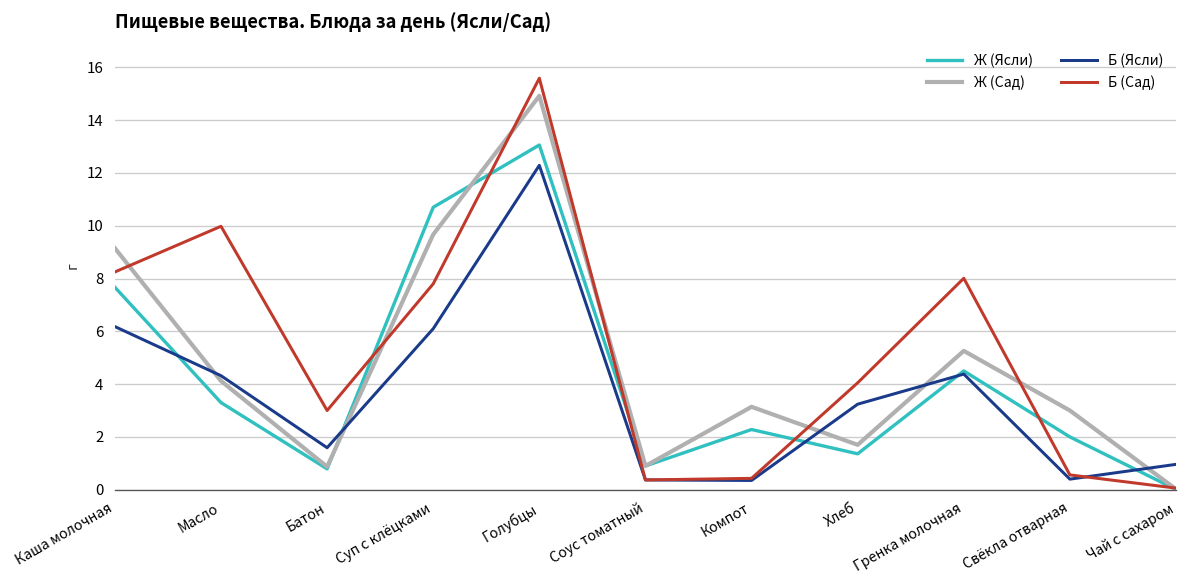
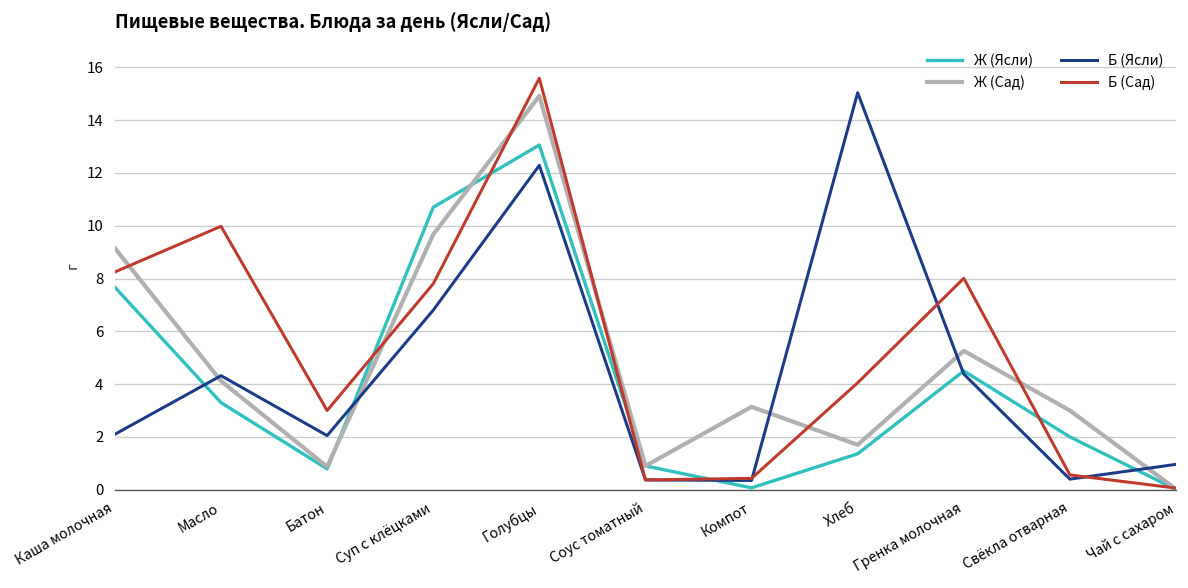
  {
    "Ж (Ясли)": {
      "Каша молочная": 7.7,
      "Масло": 3.3,
      "Суп с клёцками": 10.7,
      "Голубцы": 13.1,
-     "Компот": 2.3,
+     "Компот": 0.1,
      "Хлеб": 1.4,
      "Гренка молочная": 4.5,
      "Свёкла отварная": 2.0
    },
    "Ж (Сад)": {
      "Каша молочная": 9.2,
      "Масло": 4.1,
      "Суп с клёцками": 9.7,
      "Голубцы": 14.9,
      "Компот": 3.1,
      "Хлеб": 1.7,
      "Гренка молочная": 5.3,
      "Свёкла отварная": 3.0
    },
    "Б (Ясли)": {
-     "Каша молочная": 6.2,
+     "Каша молочная": 2.1,
      "Масло": 4.3,
-     "Батон": 1.6,
-     "Суп с клёцками": 6.1,
+     "Батон": 2.1,
+     "Суп с клёцками": 6.8,
      "Голубцы": 12.3,
-     "Хлеб": 3.2,
+     "Хлеб": 15.0,
      "Гренка молочная": 4.4,
      "Свёкла отварная": 0.4,
      "Чай с сахаром": 1.0
    },
    "Б (Сад)": {
      "Каша молочная": 8.3,
      "Масло": 10.0,
      "Батон": 3.0,
      "Суп с клёцками": 7.8,
      "Голубцы": 15.6,
      "Хлеб": 4.1,
      "Гренка молочная": 8.0,
      "Свёкла отварная": 0.6
    }
  }
